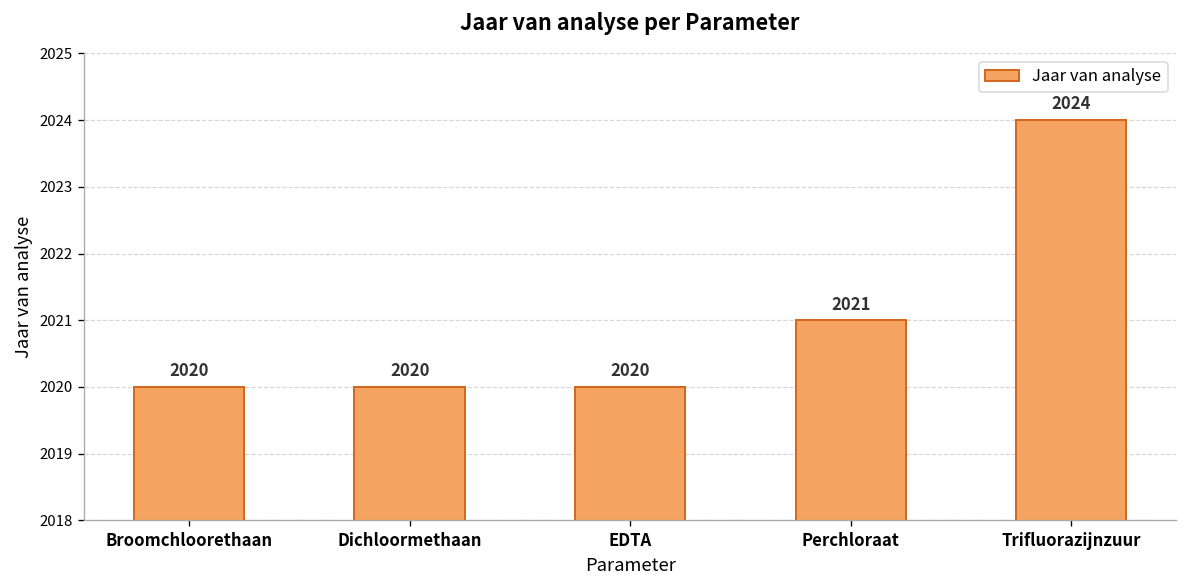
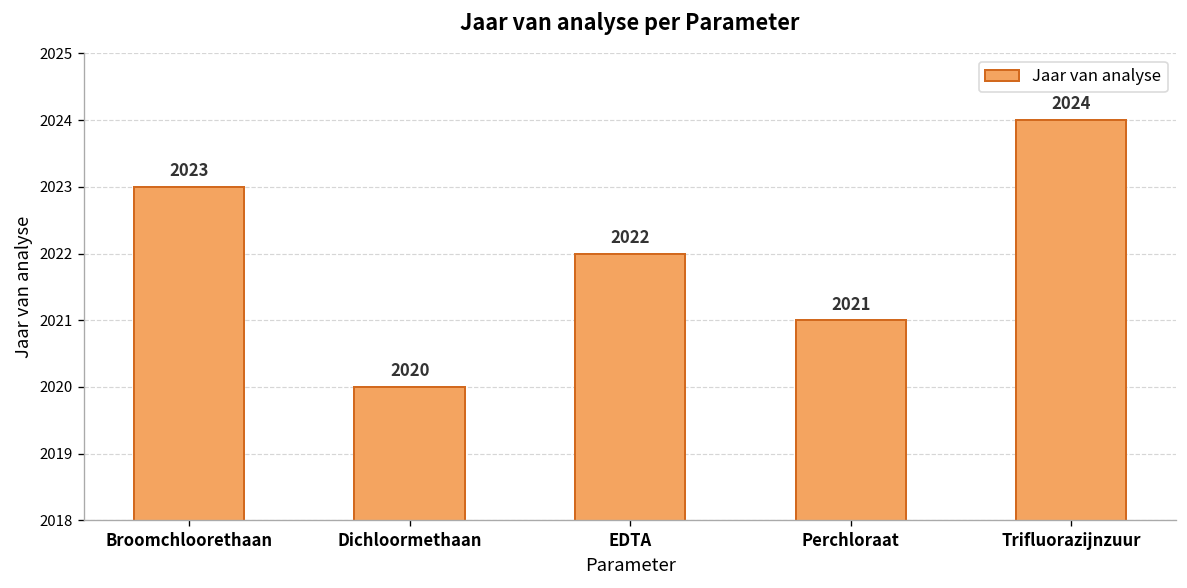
  {
-   "Broomchloorethaan": 2020,
+   "Broomchloorethaan": 2023,
    "Dichloormethaan": 2020,
-   "EDTA": 2020,
+   "EDTA": 2022,
    "Perchloraat": 2021,
    "Trifluorazijnzuur": 2024
  }
